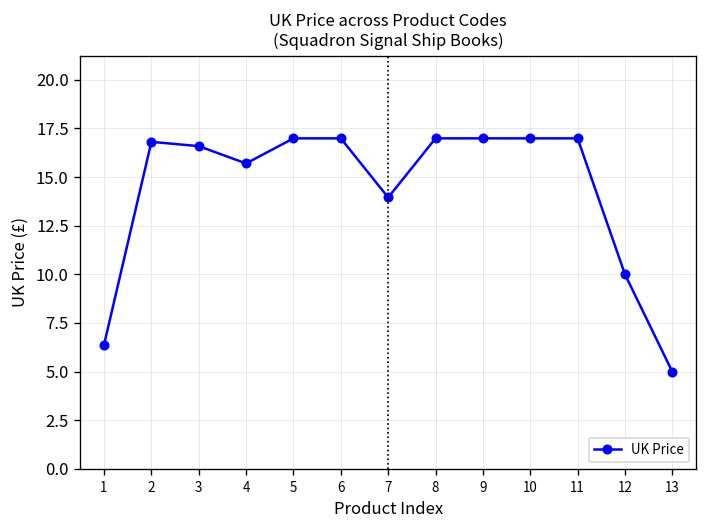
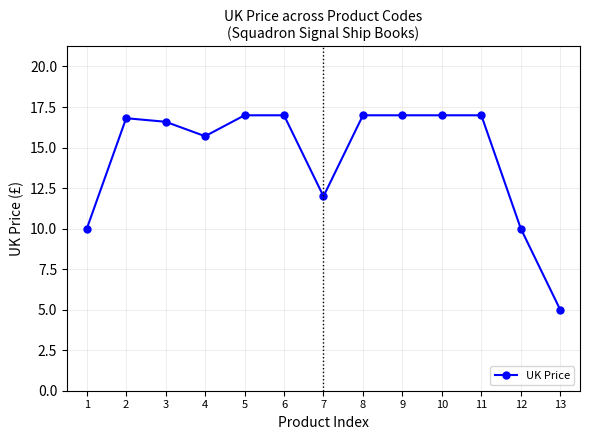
  {
-   "1": 6.4,
+   "1": 10.0,
    "2": 16.8,
    "3": 16.6,
    "4": 15.7,
    "5": 17.0,
    "6": 17.0,
-   "7": 14.0,
+   "7": 12.0,
    "8": 17.0,
    "9": 17.0,
    "10": 17.0,
    "11": 17.0,
    "12": 10.0,
    "13": 5.0
  }
